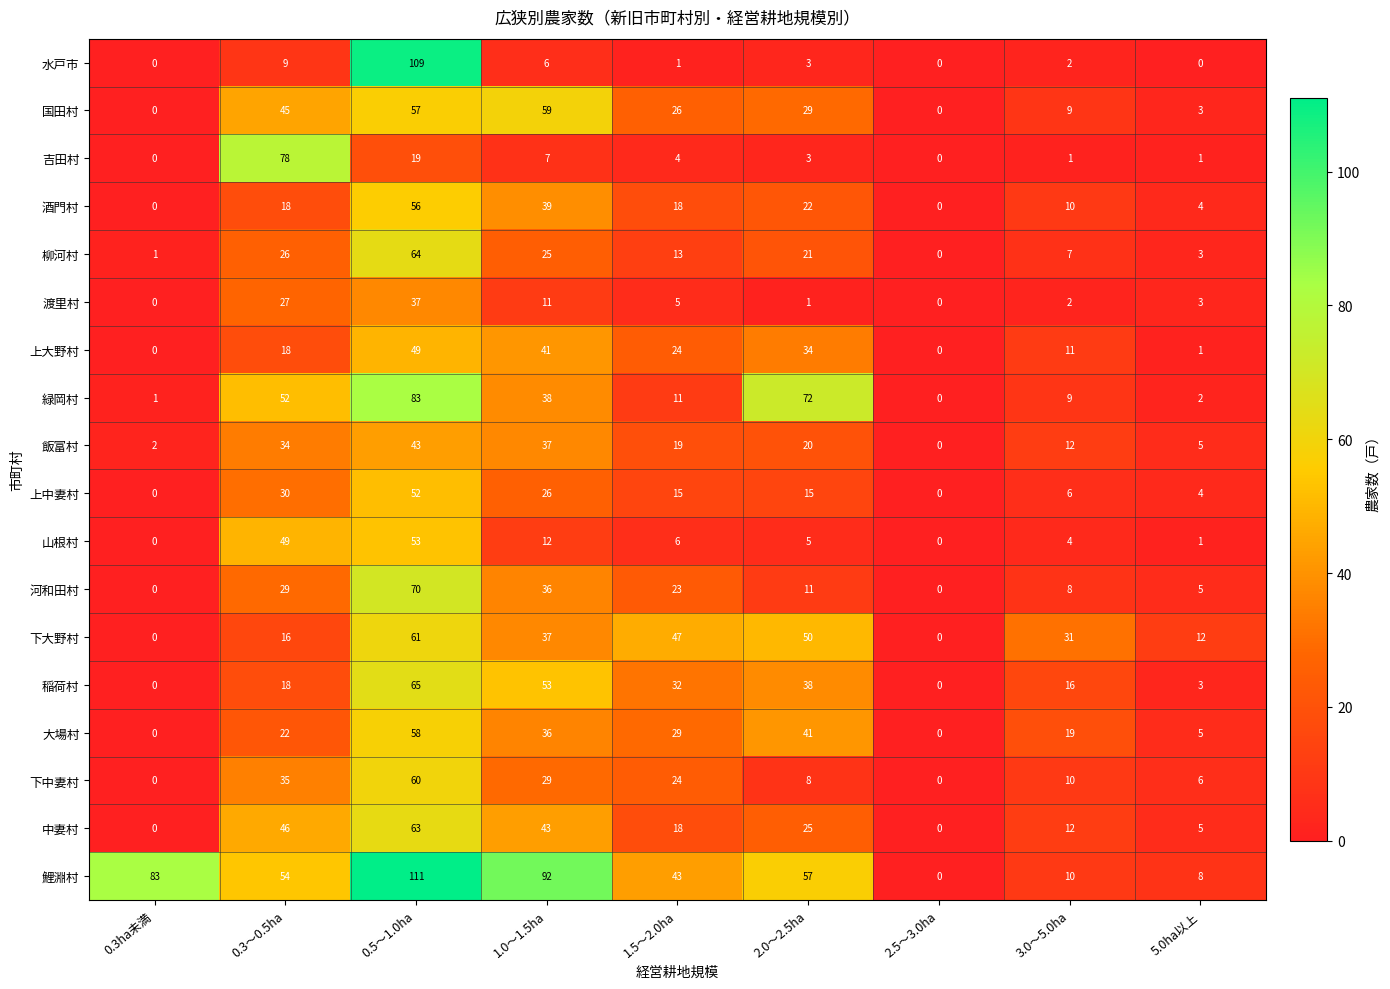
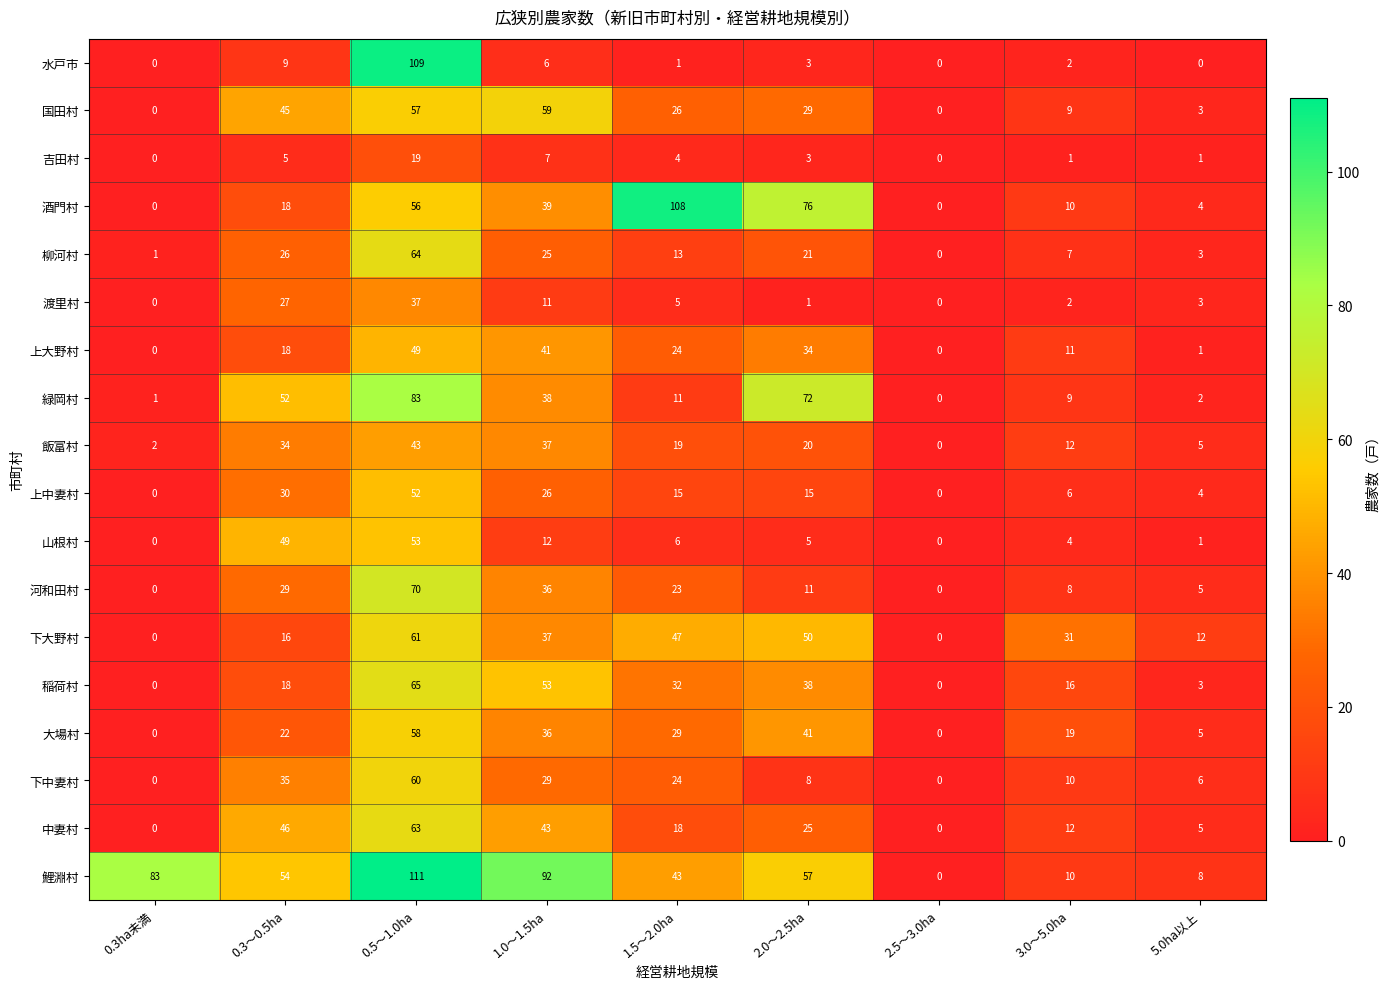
  {
    "水戸市": {
      "0.3ha未満": 0,
      "0.3～0.5ha": 9,
      "0.5～1.0ha": 109,
      "1.0～1.5ha": 6,
      "1.5～2.0ha": 1,
      "2.0～2.5ha": 3,
      "2.5～3.0ha": 0,
      "3.0～5.0ha": 2,
      "5.0ha以上": 0
    },
    "国田村": {
      "0.3ha未満": 0,
      "0.3～0.5ha": 45,
      "0.5～1.0ha": 57,
      "1.0～1.5ha": 59,
      "1.5～2.0ha": 26,
      "2.0～2.5ha": 29,
      "2.5～3.0ha": 0,
      "3.0～5.0ha": 9,
      "5.0ha以上": 3
    },
    "吉田村": {
      "0.3ha未満": 0,
-     "0.3～0.5ha": 78,
+     "0.3～0.5ha": 5,
      "0.5～1.0ha": 19,
      "1.0～1.5ha": 7,
      "1.5～2.0ha": 4,
      "2.0～2.5ha": 3,
      "2.5～3.0ha": 0,
      "3.0～5.0ha": 1,
      "5.0ha以上": 1
    },
    "酒門村": {
      "0.3ha未満": 0,
      "0.3～0.5ha": 18,
      "0.5～1.0ha": 56,
      "1.0～1.5ha": 39,
-     "1.5～2.0ha": 18,
-     "2.0～2.5ha": 22,
+     "1.5～2.0ha": 108,
+     "2.0～2.5ha": 76,
      "2.5～3.0ha": 0,
      "3.0～5.0ha": 10,
      "5.0ha以上": 4
    },
    "柳河村": {
      "0.3ha未満": 1,
      "0.3～0.5ha": 26,
      "0.5～1.0ha": 64,
      "1.0～1.5ha": 25,
      "1.5～2.0ha": 13,
      "2.0～2.5ha": 21,
      "2.5～3.0ha": 0,
      "3.0～5.0ha": 7,
      "5.0ha以上": 3
    },
    "渡里村": {
      "0.3ha未満": 0,
      "0.3～0.5ha": 27,
      "0.5～1.0ha": 37,
      "1.0～1.5ha": 11,
      "1.5～2.0ha": 5,
      "2.0～2.5ha": 1,
      "2.5～3.0ha": 0,
      "3.0～5.0ha": 2,
      "5.0ha以上": 3
    },
    "上大野村": {
      "0.3ha未満": 0,
      "0.3～0.5ha": 18,
      "0.5～1.0ha": 49,
      "1.0～1.5ha": 41,
      "1.5～2.0ha": 24,
      "2.0～2.5ha": 34,
      "2.5～3.0ha": 0,
      "3.0～5.0ha": 11,
      "5.0ha以上": 1
    },
    "緑岡村": {
      "0.3ha未満": 1,
      "0.3～0.5ha": 52,
      "0.5～1.0ha": 83,
      "1.0～1.5ha": 38,
      "1.5～2.0ha": 11,
      "2.0～2.5ha": 72,
      "2.5～3.0ha": 0,
      "3.0～5.0ha": 9,
      "5.0ha以上": 2
    },
    "飯富村": {
      "0.3ha未満": 2,
      "0.3～0.5ha": 34,
      "0.5～1.0ha": 43,
      "1.0～1.5ha": 37,
      "1.5～2.0ha": 19,
      "2.0～2.5ha": 20,
      "2.5～3.0ha": 0,
      "3.0～5.0ha": 12,
      "5.0ha以上": 5
    },
    "上中妻村": {
      "0.3ha未満": 0,
      "0.3～0.5ha": 30,
      "0.5～1.0ha": 52,
      "1.0～1.5ha": 26,
      "1.5～2.0ha": 15,
      "2.0～2.5ha": 15,
      "2.5～3.0ha": 0,
      "3.0～5.0ha": 6,
      "5.0ha以上": 4
    },
    "山根村": {
      "0.3ha未満": 0,
      "0.3～0.5ha": 49,
      "0.5～1.0ha": 53,
      "1.0～1.5ha": 12,
      "1.5～2.0ha": 6,
      "2.0～2.5ha": 5,
      "2.5～3.0ha": 0,
      "3.0～5.0ha": 4,
      "5.0ha以上": 1
    },
    "河和田村": {
      "0.3ha未満": 0,
      "0.3～0.5ha": 29,
      "0.5～1.0ha": 70,
      "1.0～1.5ha": 36,
      "1.5～2.0ha": 23,
      "2.0～2.5ha": 11,
      "2.5～3.0ha": 0,
      "3.0～5.0ha": 8,
      "5.0ha以上": 5
    },
    "下大野村": {
      "0.3ha未満": 0,
      "0.3～0.5ha": 16,
      "0.5～1.0ha": 61,
      "1.0～1.5ha": 37,
      "1.5～2.0ha": 47,
      "2.0～2.5ha": 50,
      "2.5～3.0ha": 0,
      "3.0～5.0ha": 31,
      "5.0ha以上": 12
    },
    "稲荷村": {
      "0.3ha未満": 0,
      "0.3～0.5ha": 18,
      "0.5～1.0ha": 65,
      "1.0～1.5ha": 53,
      "1.5～2.0ha": 32,
      "2.0～2.5ha": 38,
      "2.5～3.0ha": 0,
      "3.0～5.0ha": 16,
      "5.0ha以上": 3
    },
    "大場村": {
      "0.3ha未満": 0,
      "0.3～0.5ha": 22,
      "0.5～1.0ha": 58,
      "1.0～1.5ha": 36,
      "1.5～2.0ha": 29,
      "2.0～2.5ha": 41,
      "2.5～3.0ha": 0,
      "3.0～5.0ha": 19,
      "5.0ha以上": 5
    },
    "下中妻村": {
      "0.3ha未満": 0,
      "0.3～0.5ha": 35,
      "0.5～1.0ha": 60,
      "1.0～1.5ha": 29,
      "1.5～2.0ha": 24,
      "2.0～2.5ha": 8,
      "2.5～3.0ha": 0,
      "3.0～5.0ha": 10,
      "5.0ha以上": 6
    },
    "中妻村": {
      "0.3ha未満": 0,
      "0.3～0.5ha": 46,
      "0.5～1.0ha": 63,
      "1.0～1.5ha": 43,
      "1.5～2.0ha": 18,
      "2.0～2.5ha": 25,
      "2.5～3.0ha": 0,
      "3.0～5.0ha": 12,
      "5.0ha以上": 5
    },
    "鯉淵村": {
      "0.3ha未満": 83,
      "0.3～0.5ha": 54,
      "0.5～1.0ha": 111,
      "1.0～1.5ha": 92,
      "1.5～2.0ha": 43,
      "2.0～2.5ha": 57,
      "2.5～3.0ha": 0,
      "3.0～5.0ha": 10,
      "5.0ha以上": 8
    }
  }
